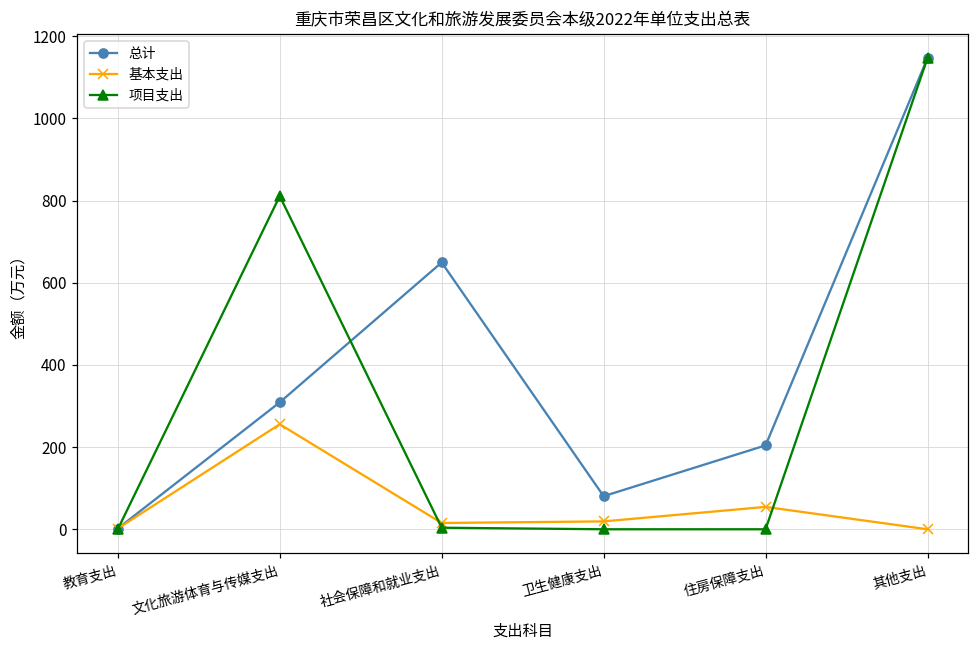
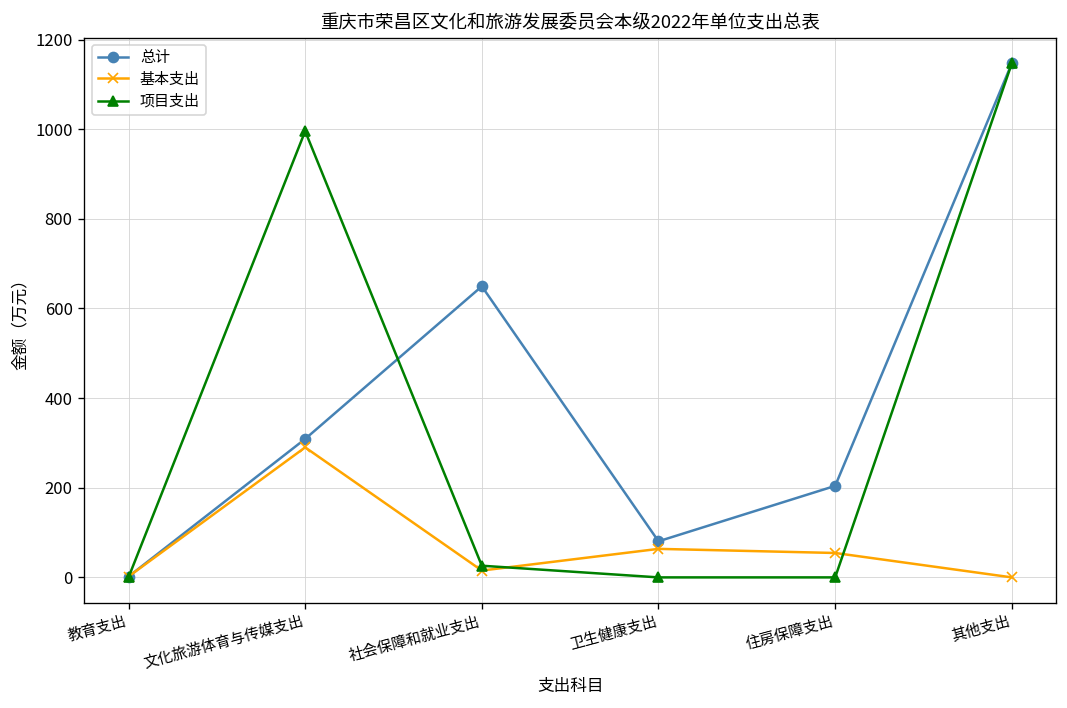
  {
    "总计": {
      "文化旅游体育与传媒支出": 310,
      "社会保障和就业支出": 650,
      "卫生健康支出": 80,
      "住房保障支出": 200
    },
    "基本支出": {
-     "文化旅游体育与传媒支出": 260,
+     "文化旅游体育与传媒支出": 290,
      "社会保障和就业支出": 20,
-     "卫生健康支出": 20,
+     "卫生健康支出": 60,
      "住房保障支出": 50,
      "其他支出": 0
    },
    "项目支出": {
-     "文化旅游体育与传媒支出": 810,
-     "社会保障和就业支出": 0,
+     "文化旅游体育与传媒支出": 1000,
+     "社会保障和就业支出": 30,
      "卫生健康支出": 0,
      "住房保障支出": 0
    }
  }
